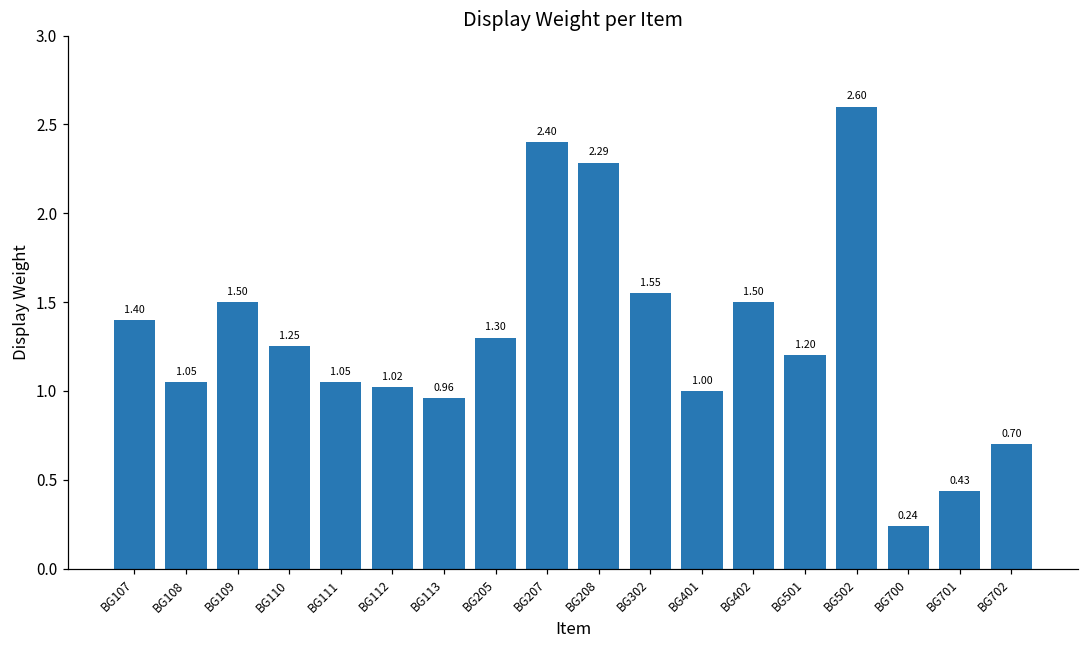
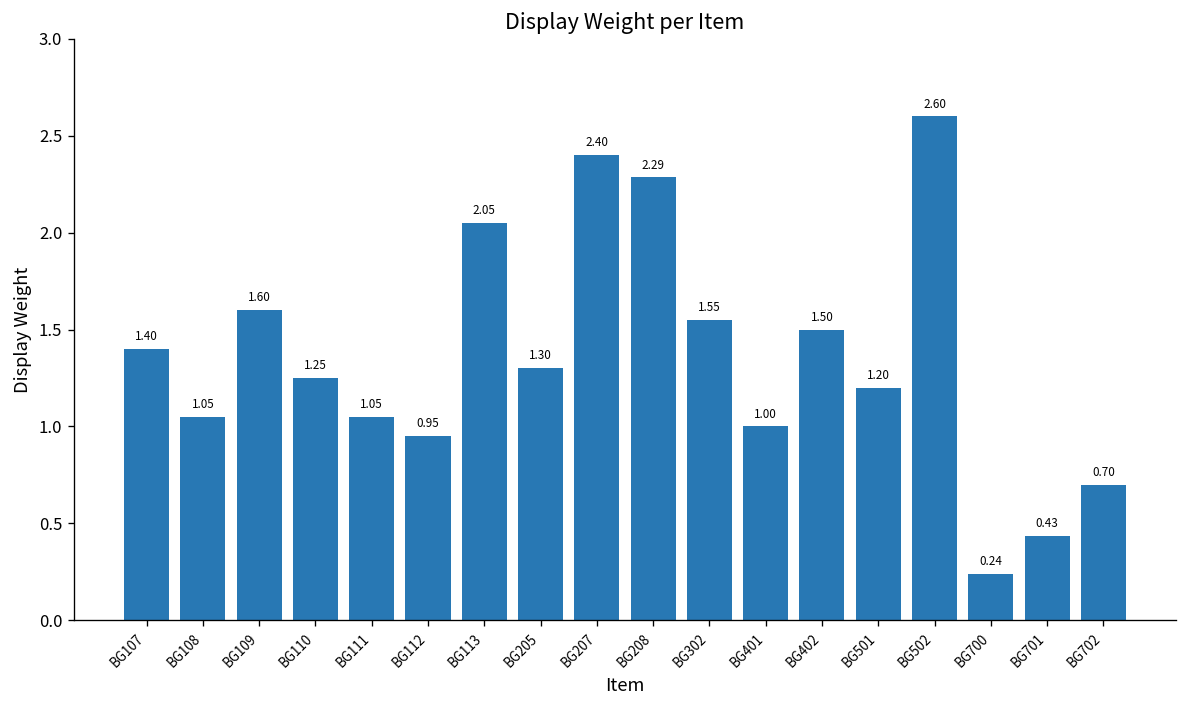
  {
    "BG107": 1.40,
    "BG108": 1.05,
-   "BG109": 1.50,
+   "BG109": 1.60,
    "BG110": 1.25,
    "BG111": 1.05,
-   "BG112": 1.02,
-   "BG113": 0.96,
+   "BG112": 0.95,
+   "BG113": 2.05,
    "BG205": 1.30,
    "BG207": 2.40,
    "BG208": 2.29,
    "BG302": 1.55,
    "BG401": 1.00,
    "BG402": 1.50,
    "BG501": 1.20,
    "BG502": 2.60,
    "BG700": 0.24,
    "BG701": 0.43,
    "BG702": 0.70
  }
